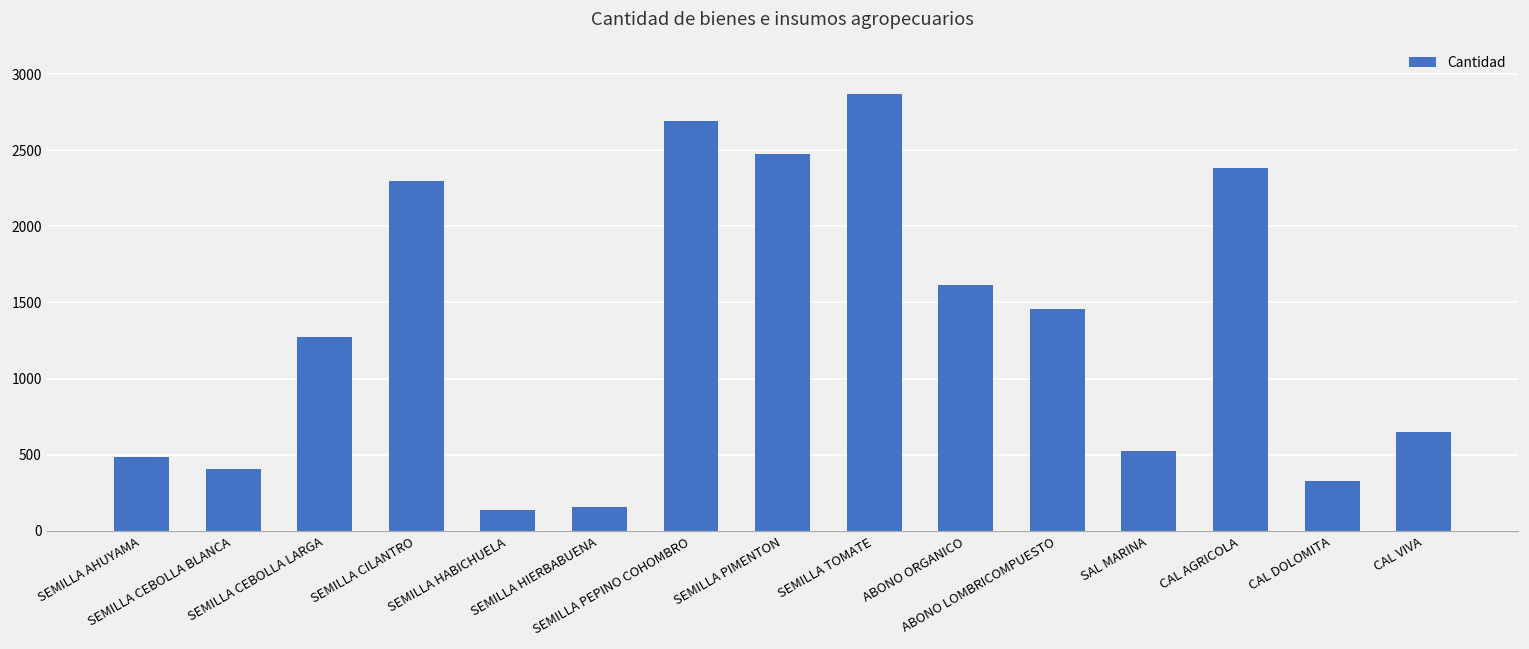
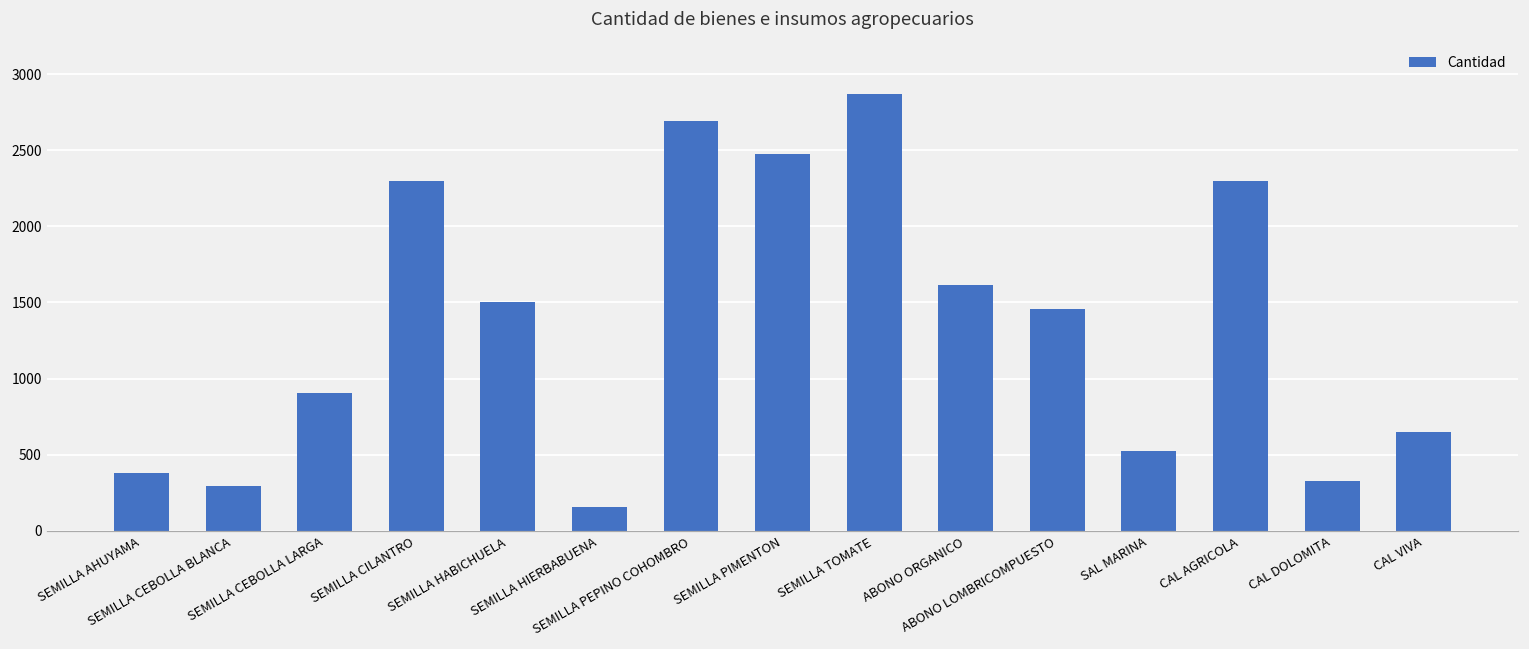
  {
-   "SEMILLA AHUYAMA": 490,
-   "SEMILLA CEBOLLA BLANCA": 410,
-   "SEMILLA CEBOLLA LARGA": 1280,
+   "SEMILLA AHUYAMA": 380,
+   "SEMILLA CEBOLLA BLANCA": 300,
+   "SEMILLA CEBOLLA LARGA": 900,
    "SEMILLA CILANTRO": 2300,
-   "SEMILLA HABICHUELA": 140,
+   "SEMILLA HABICHUELA": 1500,
    "SEMILLA HIERBABUENA": 160,
    "SEMILLA PEPINO COHOMBRO": 2690,
    "SEMILLA PIMENTON": 2470,
    "SEMILLA TOMATE": 2870,
    "ABONO ORGANICO": 1620,
    "ABONO LOMBRICOMPUESTO": 1450,
    "SAL MARINA": 530,
-   "CAL AGRICOLA": 2390,
+   "CAL AGRICOLA": 2300,
    "CAL DOLOMITA": 330,
    "CAL VIVA": 650
  }
